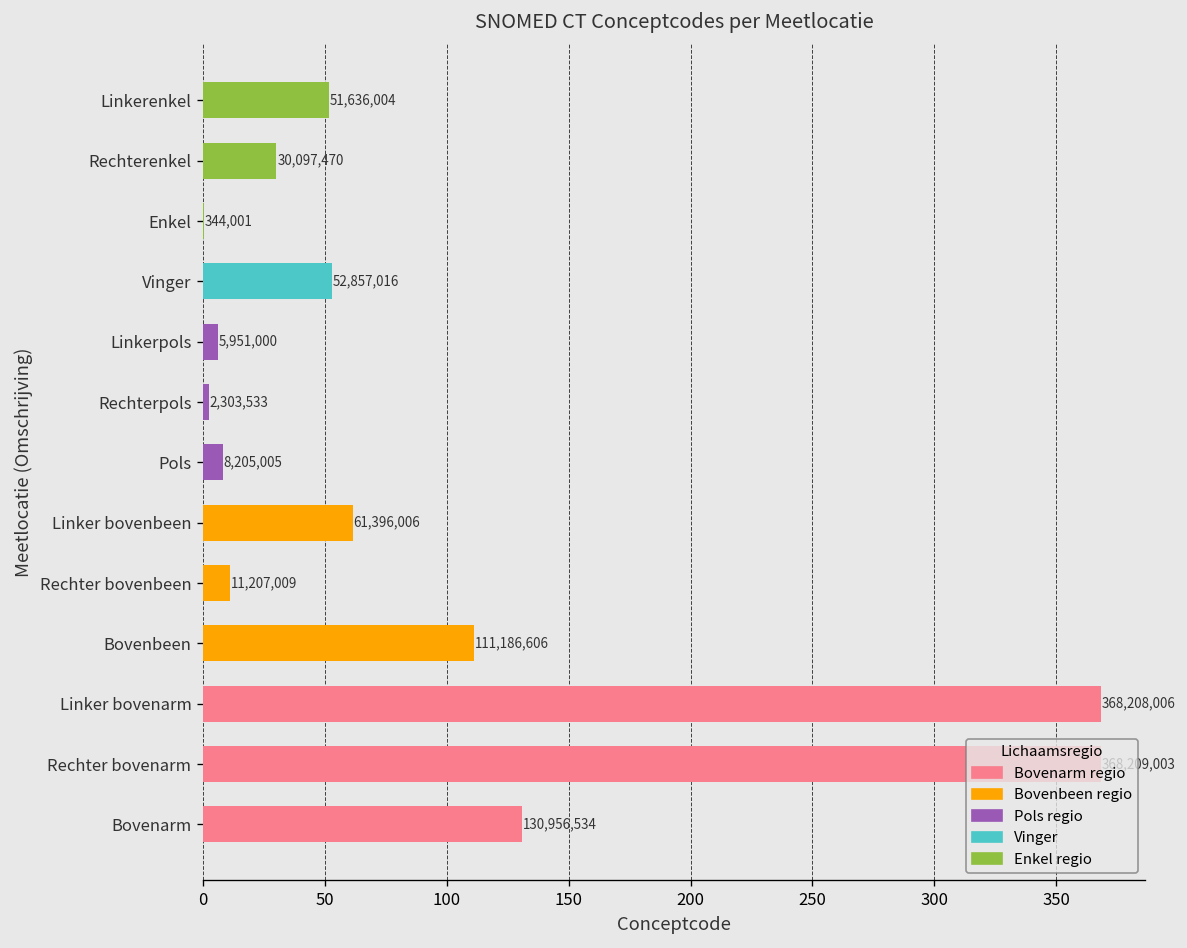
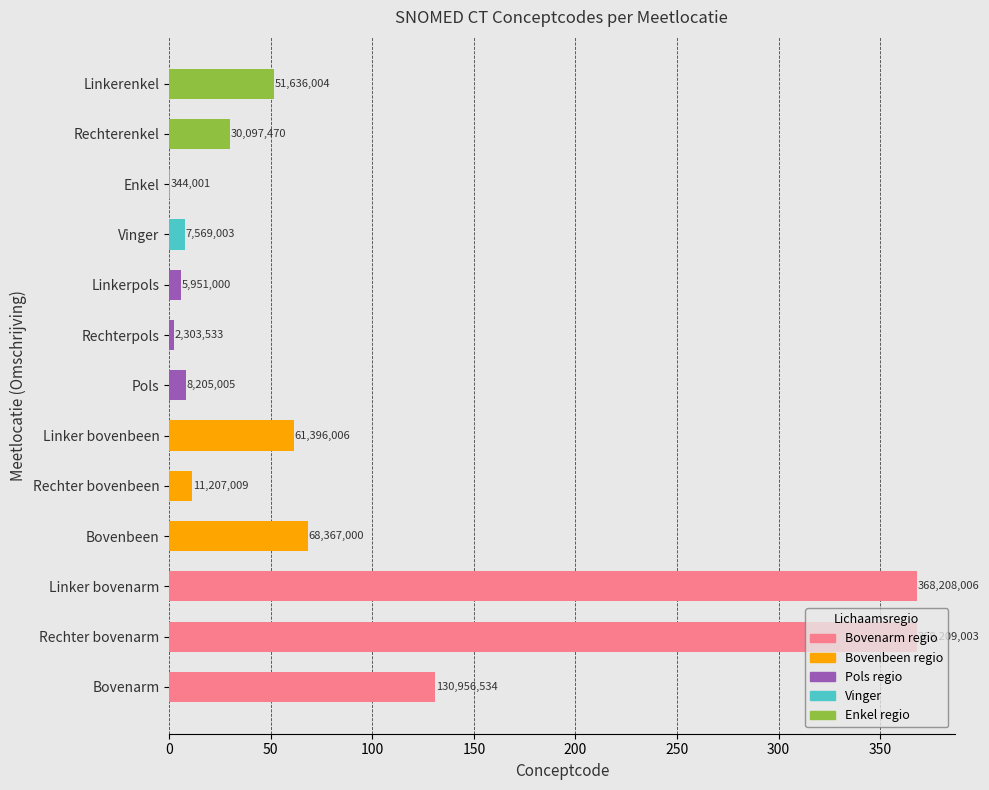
  {
-   "Vinger": "52,857,016",
-   "Bovenbeen": "111,186,606"
+   "Vinger": "7,569,003",
+   "Bovenbeen": "68,367,000"
  }
